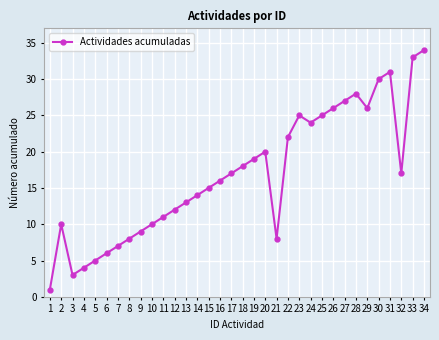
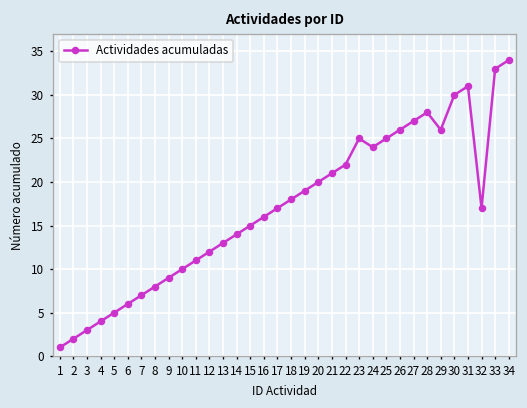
  {
    "1": 1,
-   "2": 10,
+   "2": 2,
    "3": 3,
    "4": 4,
    "5": 5,
    "6": 6,
    "7": 7,
    "8": 8,
    "9": 9,
    "10": 10,
    "11": 11,
    "12": 12,
    "13": 13,
    "14": 14,
    "15": 15,
    "16": 16,
    "17": 17,
    "18": 18,
    "19": 19,
    "20": 20,
-   "21": 8,
+   "21": 21,
    "22": 22,
    "23": 25,
    "24": 24,
    "25": 25,
    "26": 26,
    "27": 27,
    "28": 28,
    "29": 26,
    "30": 30,
    "31": 31,
    "32": 17,
    "33": 33,
    "34": 34
  }
